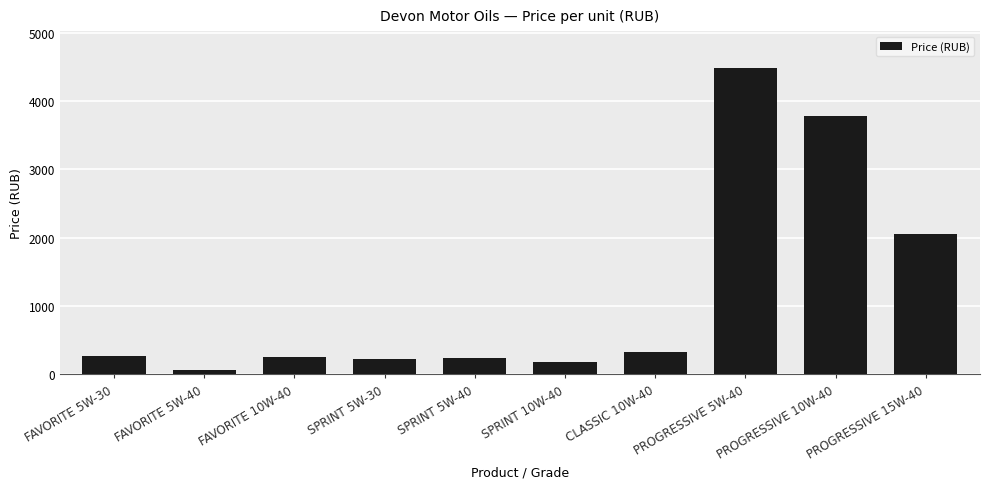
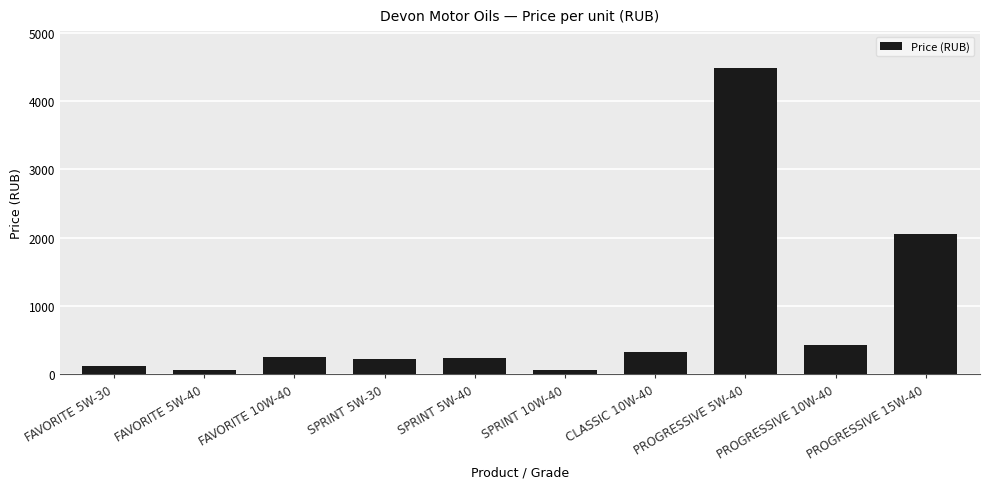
  {
-   "FAVORITE 5W-30": 300,
+   "FAVORITE 5W-30": 100,
    "FAVORITE 5W-40": 100,
    "FAVORITE 10W-40": 300,
    "SPRINT 5W-30": 200,
    "SPRINT 5W-40": 200,
-   "SPRINT 10W-40": 200,
+   "SPRINT 10W-40": 100,
    "CLASSIC 10W-40": 300,
    "PROGRESSIVE 5W-40": 4500,
-   "PROGRESSIVE 10W-40": 3800,
+   "PROGRESSIVE 10W-40": 400,
    "PROGRESSIVE 15W-40": 2100
  }
